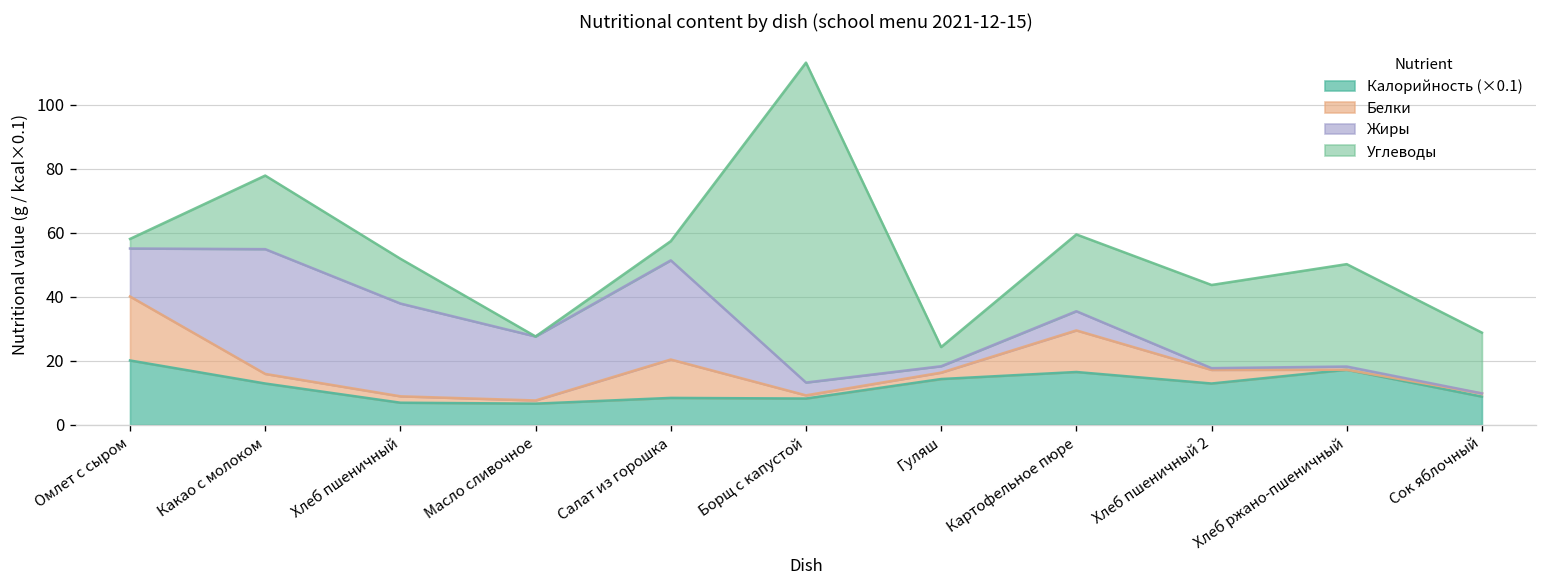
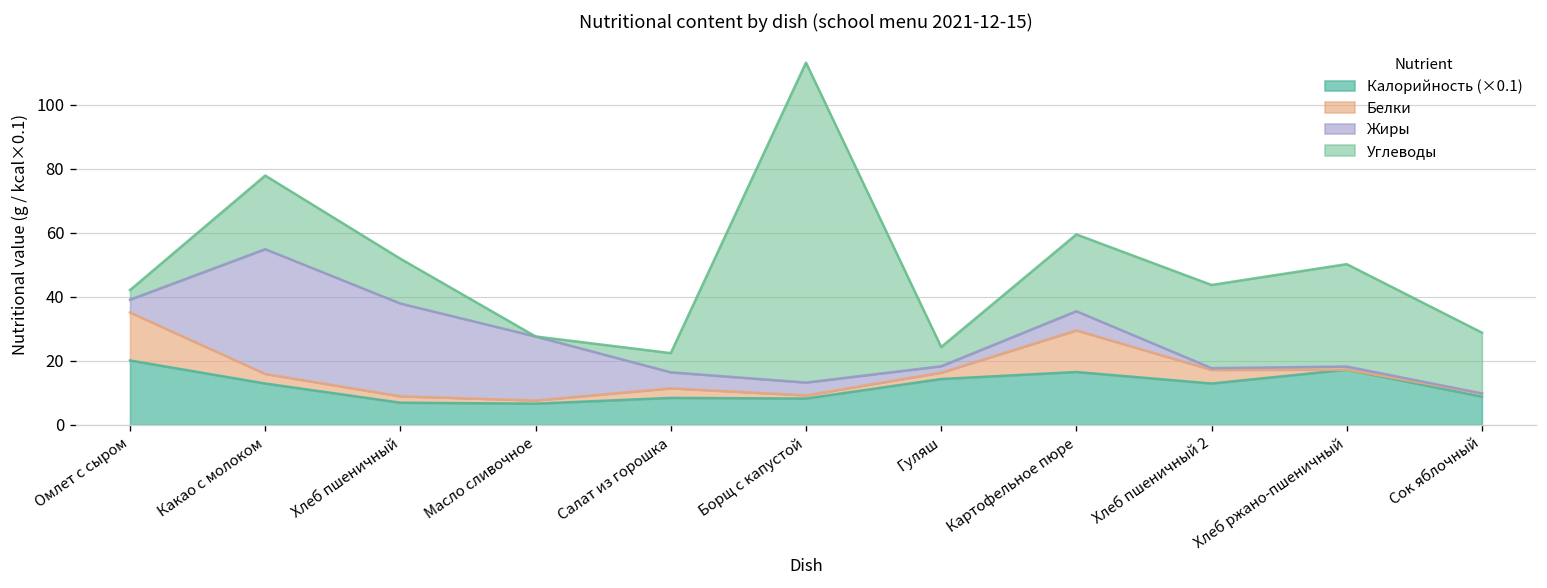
  {
    "Белки": {
-     "Омлет с сыром": 20,
+     "Омлет с сыром": 15,
      "Какао с молоком": 3,
      "Хлеб пшеничный": 2,
      "Масло сливочное": 1,
-     "Салат из горошка": 12,
+     "Салат из горошка": 3,
      "Борщ с капустой": 1,
      "Гуляш": 2,
      "Картофельное пюре": 13
    },
    "Жиры": {
-     "Омлет с сыром": 15,
+     "Омлет с сыром": 4,
      "Какао с молоком": 39,
      "Хлеб пшеничный": 29,
-     "Салат из горошка": 31,
+     "Салат из горошка": 5,
      "Борщ с капустой": 4,
      "Гуляш": 2,
      "Картофельное пюре": 6,
      "Хлеб ржано-пшеничный": 1
    }
  }
